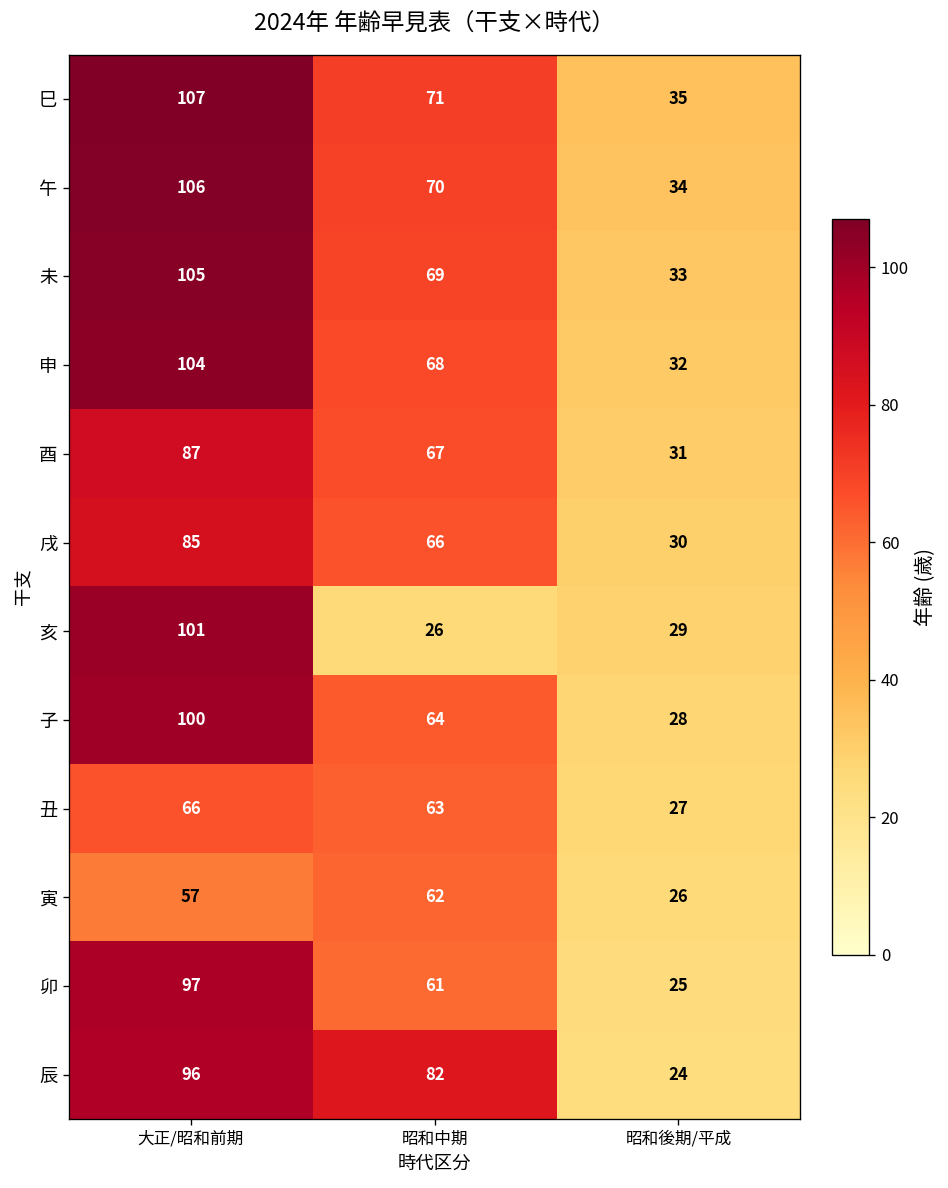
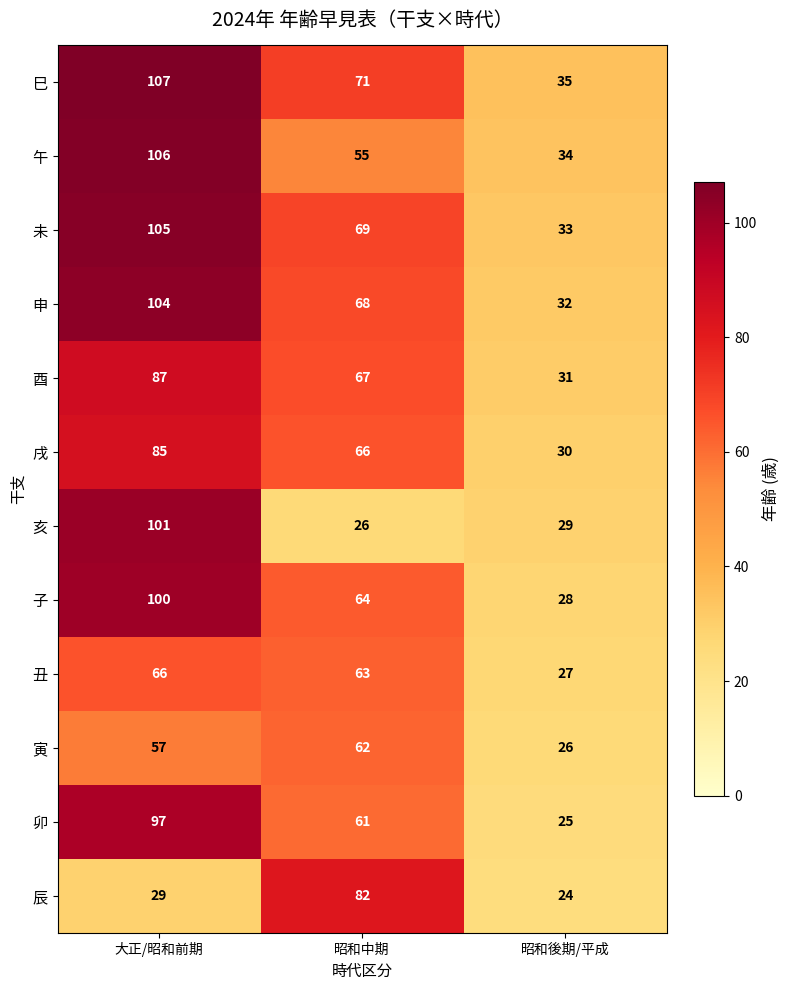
  {
    "巳": {
      "大正/昭和前期": 107,
      "昭和中期": 71,
      "昭和後期/平成": 35
    },
    "午": {
      "大正/昭和前期": 106,
-     "昭和中期": 70,
+     "昭和中期": 55,
      "昭和後期/平成": 34
    },
    "未": {
      "大正/昭和前期": 105,
      "昭和中期": 69,
      "昭和後期/平成": 33
    },
    "申": {
      "大正/昭和前期": 104,
      "昭和中期": 68,
      "昭和後期/平成": 32
    },
    "酉": {
      "大正/昭和前期": 87,
      "昭和中期": 67,
      "昭和後期/平成": 31
    },
    "戌": {
      "大正/昭和前期": 85,
      "昭和中期": 66,
      "昭和後期/平成": 30
    },
    "亥": {
      "大正/昭和前期": 101,
      "昭和中期": 26,
      "昭和後期/平成": 29
    },
    "子": {
      "大正/昭和前期": 100,
      "昭和中期": 64,
      "昭和後期/平成": 28
    },
    "丑": {
      "大正/昭和前期": 66,
      "昭和中期": 63,
      "昭和後期/平成": 27
    },
    "寅": {
      "大正/昭和前期": 57,
      "昭和中期": 62,
      "昭和後期/平成": 26
    },
    "卯": {
      "大正/昭和前期": 97,
      "昭和中期": 61,
      "昭和後期/平成": 25
    },
    "辰": {
-     "大正/昭和前期": 96,
+     "大正/昭和前期": 29,
      "昭和中期": 82,
      "昭和後期/平成": 24
    }
  }
